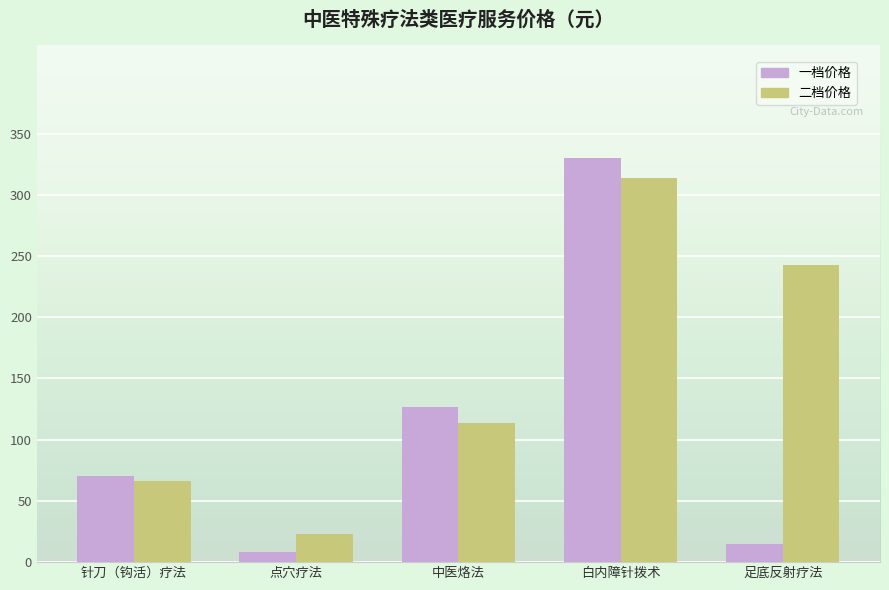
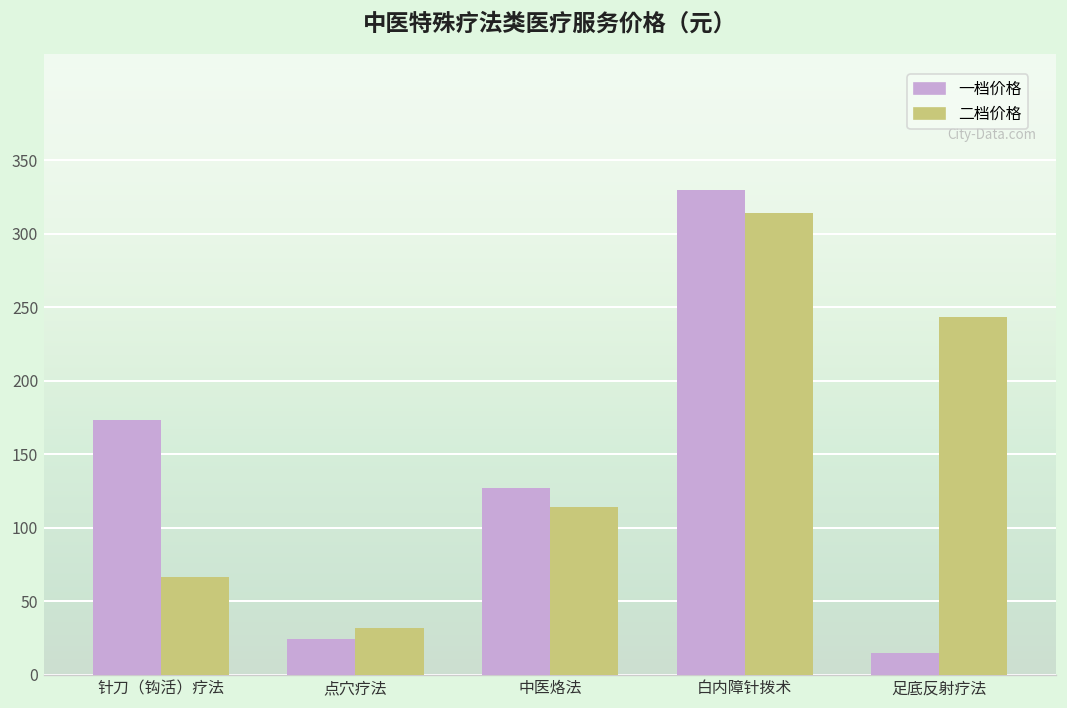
  {
    "一档价格": {
-     "针刀（钩活）疗法": 70,
-     "点穴疗法": 8,
+     "针刀（钩活）疗法": 173,
+     "点穴疗法": 24,
      "中医烙法": 127,
      "白内障针拨术": 330,
      "足底反射疗法": 15
    },
    "二档价格": {
      "针刀（钩活）疗法": 67,
-     "点穴疗法": 23,
+     "点穴疗法": 32,
      "中医烙法": 114,
      "白内障针拨术": 314,
      "足底反射疗法": 243
    }
  }
